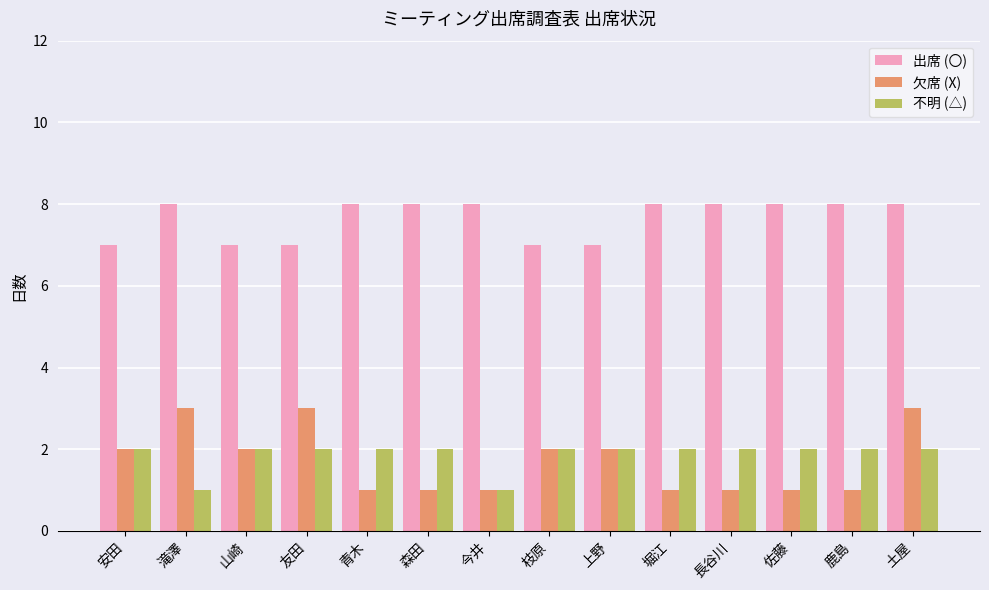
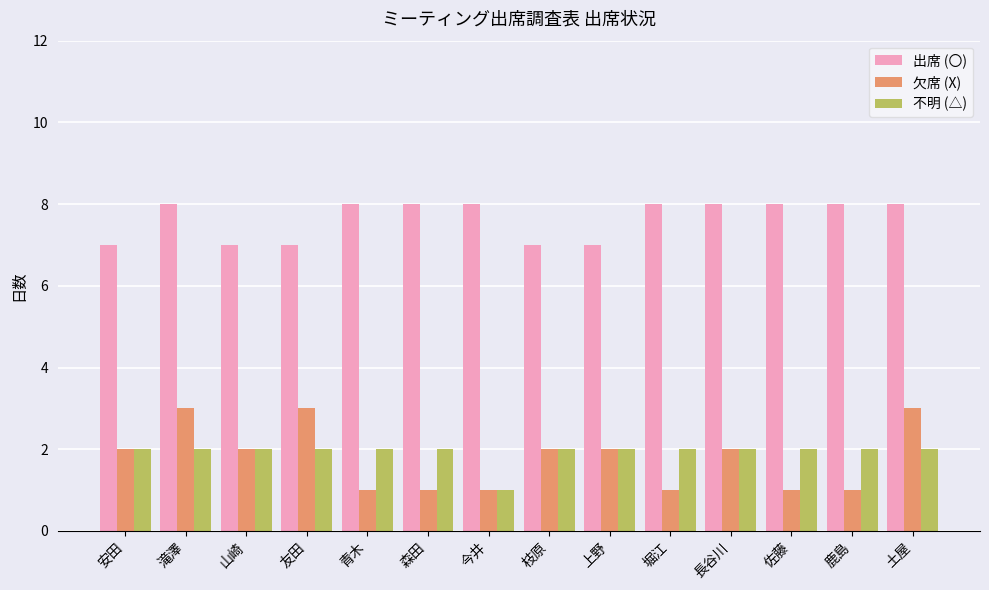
  {
    "出席 (〇)": {
      "安田": 7,
      "滝澤": 8,
      "山崎": 7,
      "友田": 7,
      "青木": 8,
      "森田": 8,
      "今井": 8,
      "枝原": 7,
      "上野": 7,
      "堀江": 8,
      "長谷川": 8,
      "佐藤": 8,
      "鹿島": 8,
      "土屋": 8
    },
    "欠席 (X)": {
      "安田": 2,
      "滝澤": 3,
      "山崎": 2,
      "友田": 3,
      "青木": 1,
      "森田": 1,
      "今井": 1,
      "枝原": 2,
      "上野": 2,
      "堀江": 1,
-     "長谷川": 1,
+     "長谷川": 2,
      "佐藤": 1,
      "鹿島": 1,
      "土屋": 3
    },
    "不明 (△)": {
      "安田": 2,
-     "滝澤": 1,
+     "滝澤": 2,
      "山崎": 2,
      "友田": 2,
      "青木": 2,
      "森田": 2,
      "今井": 1,
      "枝原": 2,
      "上野": 2,
      "堀江": 2,
      "長谷川": 2,
      "佐藤": 2,
      "鹿島": 2,
      "土屋": 2
    }
  }
